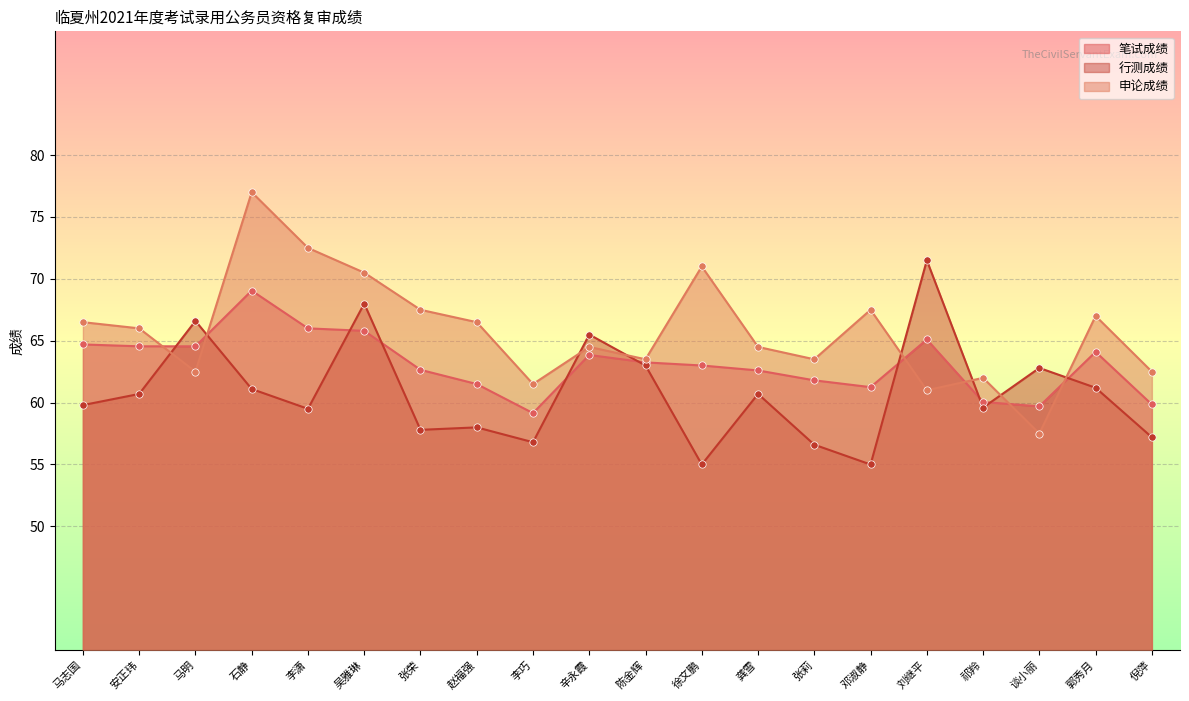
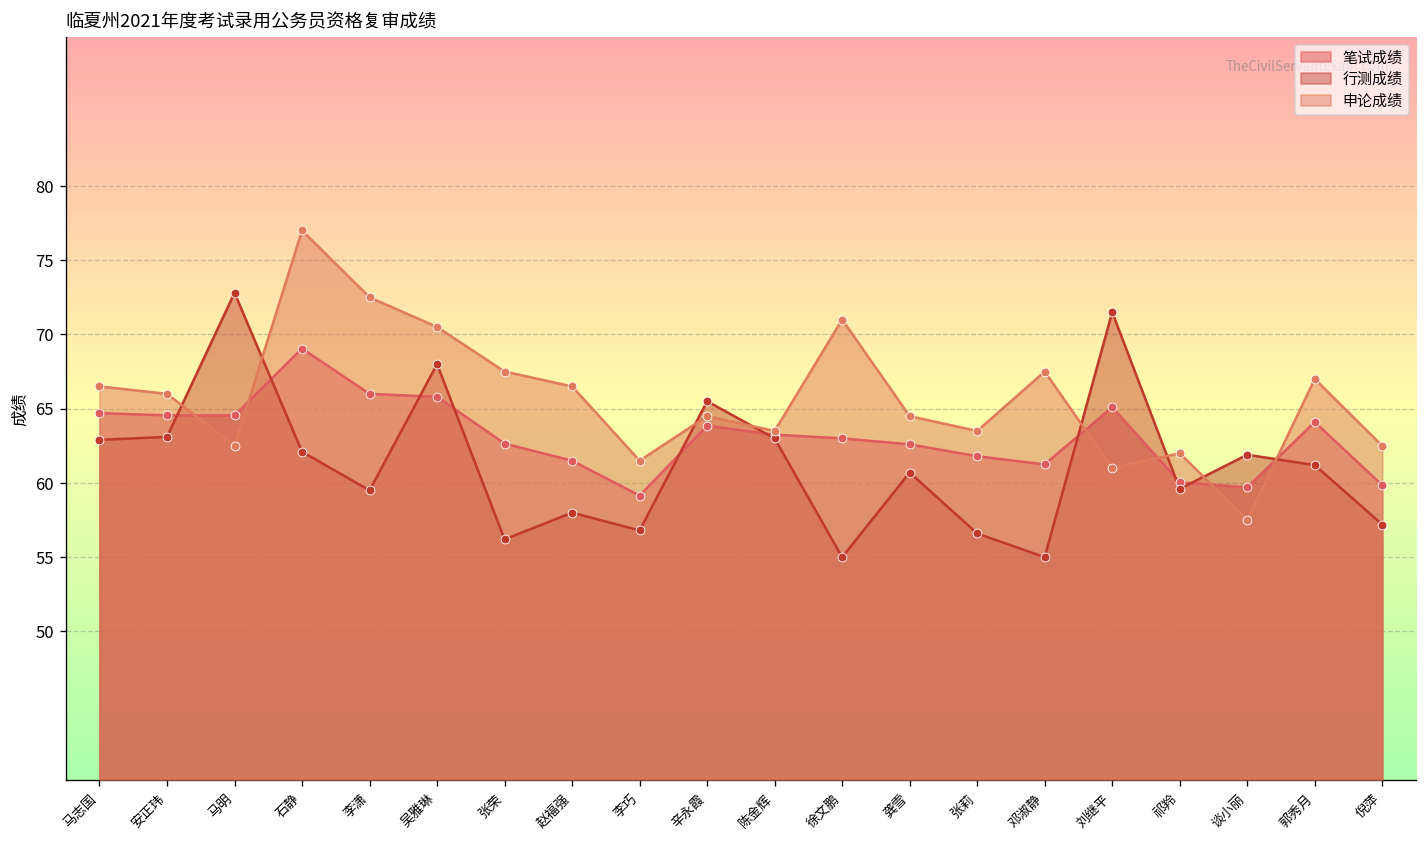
  {
    "行测成绩": {
-     "马志国": 59.8,
-     "安正玮": 60.7,
-     "马明": 66.6,
-     "石静": 61.1,
+     "马志国": 62.9,
+     "安正玮": 63.1,
+     "马明": 72.8,
+     "石静": 62.1,
      "李潇": 59.5,
      "吴雅琳": 68.0,
-     "张荣": 57.8,
+     "张荣": 56.2,
      "赵福强": 58.0,
      "李巧": 56.8,
      "辛永霞": 65.5,
      "陈金辉": 63.0,
      "徐文鹏": 55.0,
      "龚雪": 60.7,
      "张莉": 56.6,
      "邓淑静": 55.0,
      "刘继平": 71.5,
      "祁羚": 59.6,
-     "谈小丽": 62.8,
+     "谈小丽": 61.9,
      "郭秀月": 61.2,
      "倪萍": 57.2
    }
  }
